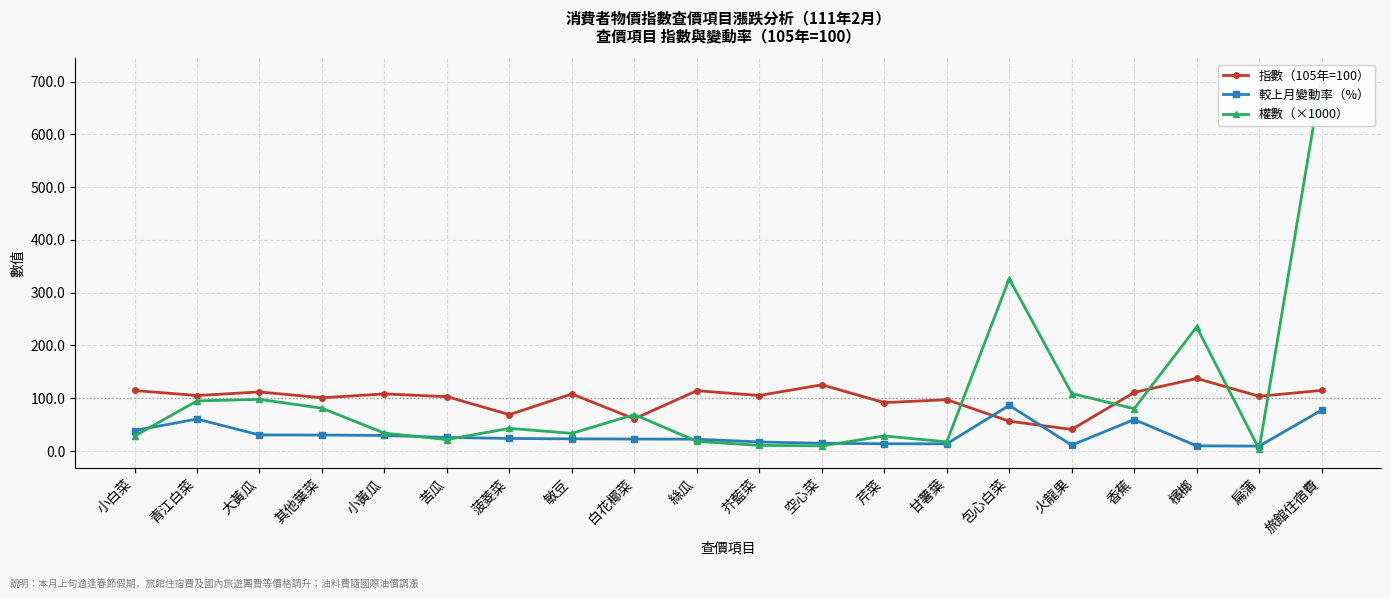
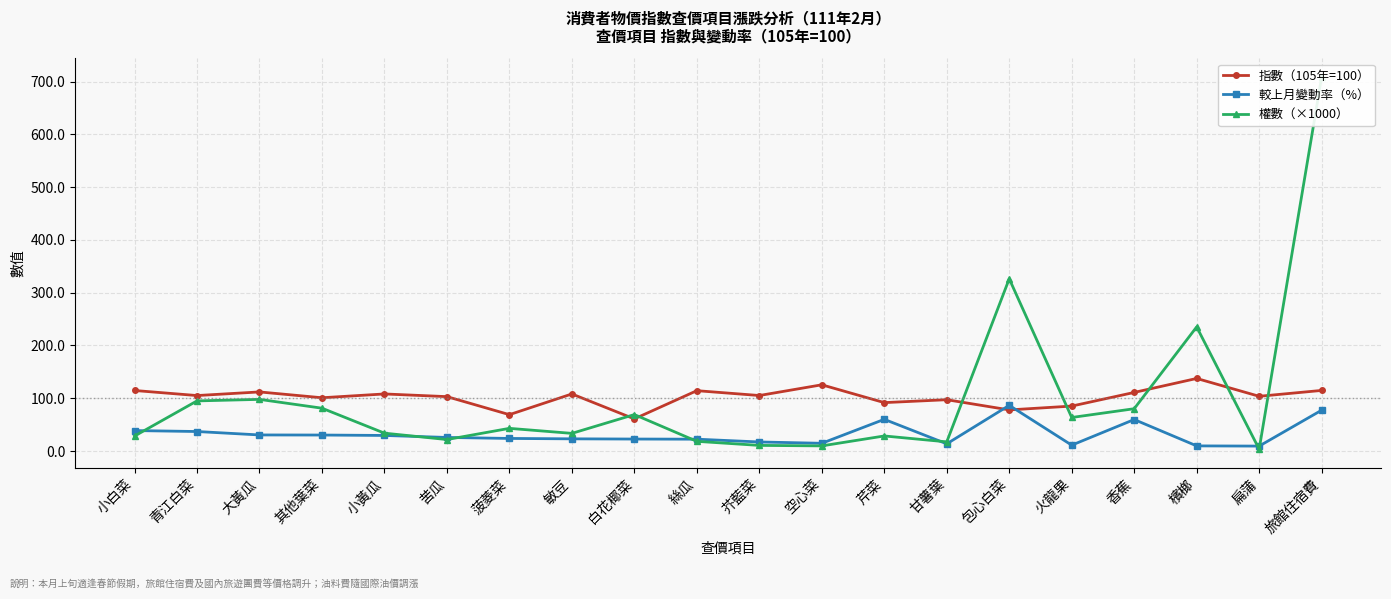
  {
    "指數（105年=100）": {
      "小白菜": 110,
      "青江白菜": 110,
      "大黃瓜": 110,
      "其他葉菜": 100,
      "小黃瓜": 110,
      "苦瓜": 100,
      "菠菱菜": 70,
      "敏豆": 110,
      "白花椰菜": 60,
      "絲瓜": 110,
      "芥藍菜": 110,
      "空心菜": 130,
      "芹菜": 90,
      "甘薯葉": 100,
-     "包心白菜": 60,
-     "火龍果": 40,
+     "包心白菜": 80,
+     "火龍果": 90,
      "香蕉": 110,
      "檳榔": 140,
      "扁蒲": 100,
      "旅館住宿費": 110
    },
    "較上月變動率（%）": {
      "小白菜": 40,
-     "青江白菜": 60,
+     "青江白菜": 40,
      "大黃瓜": 30,
      "其他葉菜": 30,
      "菠菱菜": 20,
      "敏豆": 20,
      "白花椰菜": 20,
      "芥藍菜": 20,
      "空心菜": 10,
-     "芹菜": 10,
+     "芹菜": 60,
      "包心白菜": 90,
      "火龍果": 10,
      "香蕉": 60,
      "檳榔": 10,
      "扁蒲": 10,
      "旅館住宿費": 80
    },
    "權數（×1000）": {
      "小白菜": 30,
      "青江白菜": 100,
      "大黃瓜": 100,
      "其他葉菜": 80,
      "菠菱菜": 40,
      "敏豆": 30,
      "白花椰菜": 70,
      "芥藍菜": 10,
      "空心菜": 10,
      "芹菜": 30,
      "包心白菜": 330,
-     "火龍果": 110,
+     "火龍果": 60,
      "香蕉": 80,
      "檳榔": 240,
      "扁蒲": 0
    }
  }
